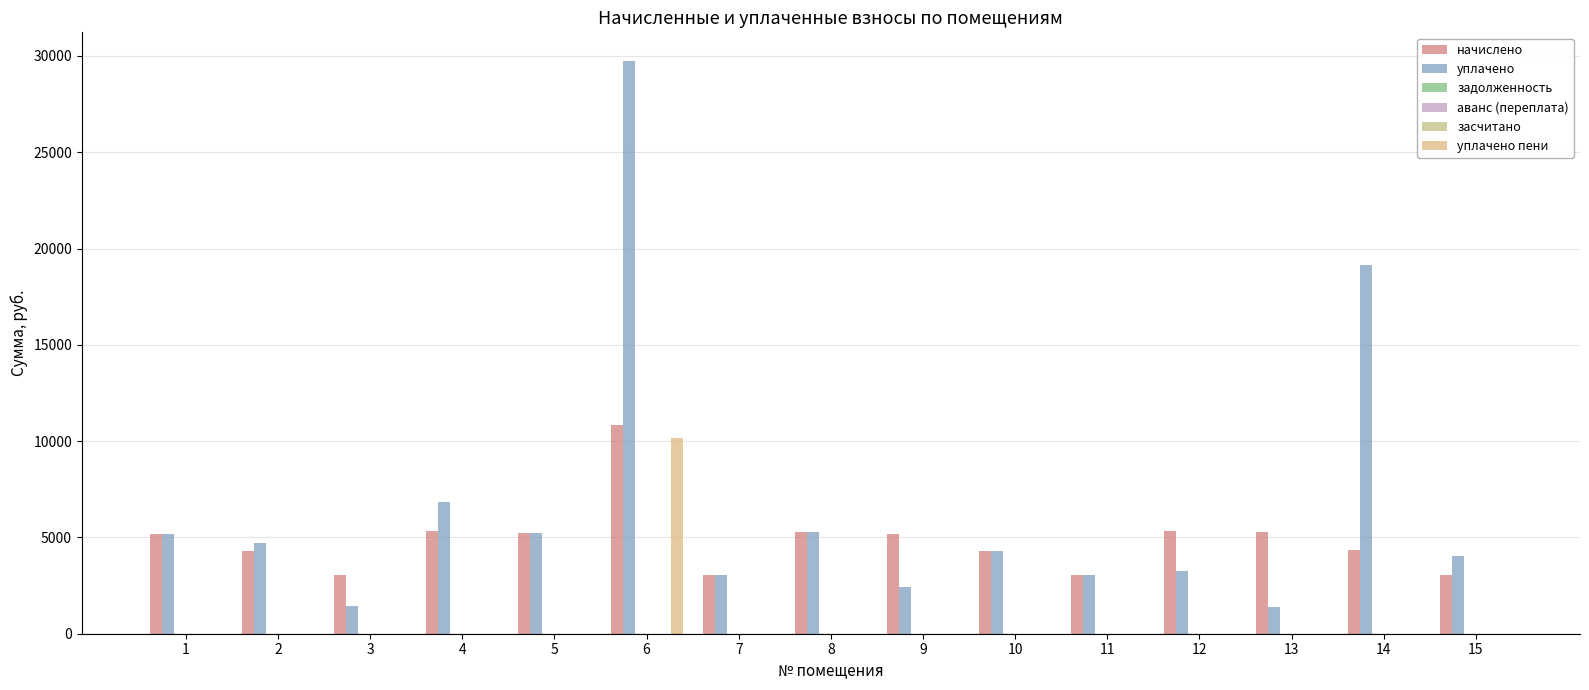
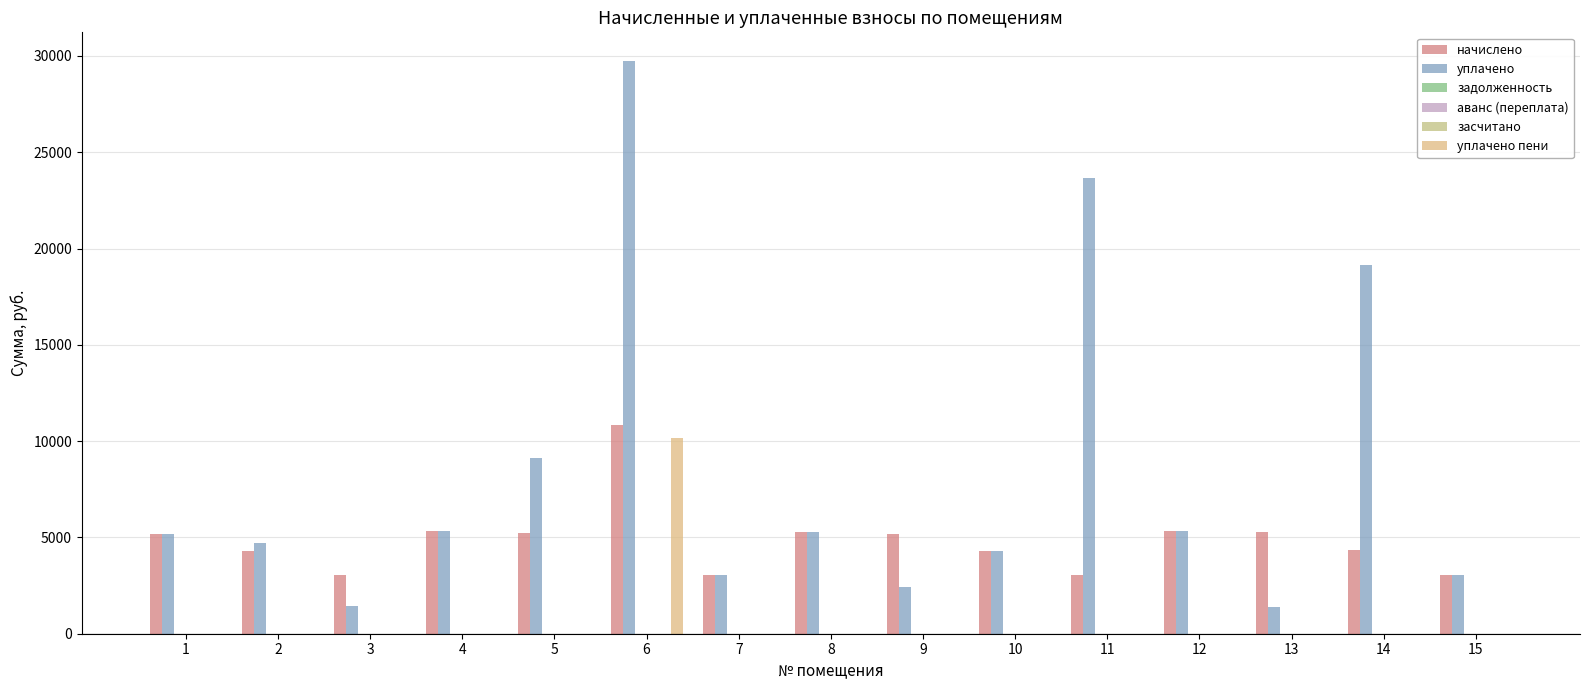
  {
    "уплачено": {
      "1": 5200,
      "2": 4700,
      "3": 1400,
-     "4": 6800,
-     "5": 5200,
+     "4": 5300,
+     "5": 9100,
      "6": 29700,
      "7": 3000,
      "8": 5300,
      "9": 2400,
      "10": 4300,
-     "11": 3000,
-     "12": 3300,
+     "11": 23700,
+     "12": 5300,
      "13": 1400,
      "14": 19200,
-     "15": 4000
+     "15": 3100
    },
    "задолженность": {
      "1": 0,
      "2": 0,
      "3": 0,
      "4": 0,
      "5": 0,
      "6": 0,
      "7": 0,
      "8": 0,
      "9": 0,
      "10": 0,
      "11": 0,
      "12": 0,
      "13": 0,
      "14": 0,
      "15": 0
    },
    "аванс (переплата)": {
      "1": 0,
      "2": 0,
      "3": 0,
      "4": 0,
      "5": 0,
      "6": 0,
      "7": 0,
      "8": 0,
      "9": 0,
      "10": 0,
      "11": 0,
      "12": 0,
      "13": 0,
      "14": 0,
      "15": 0
    }
  }
